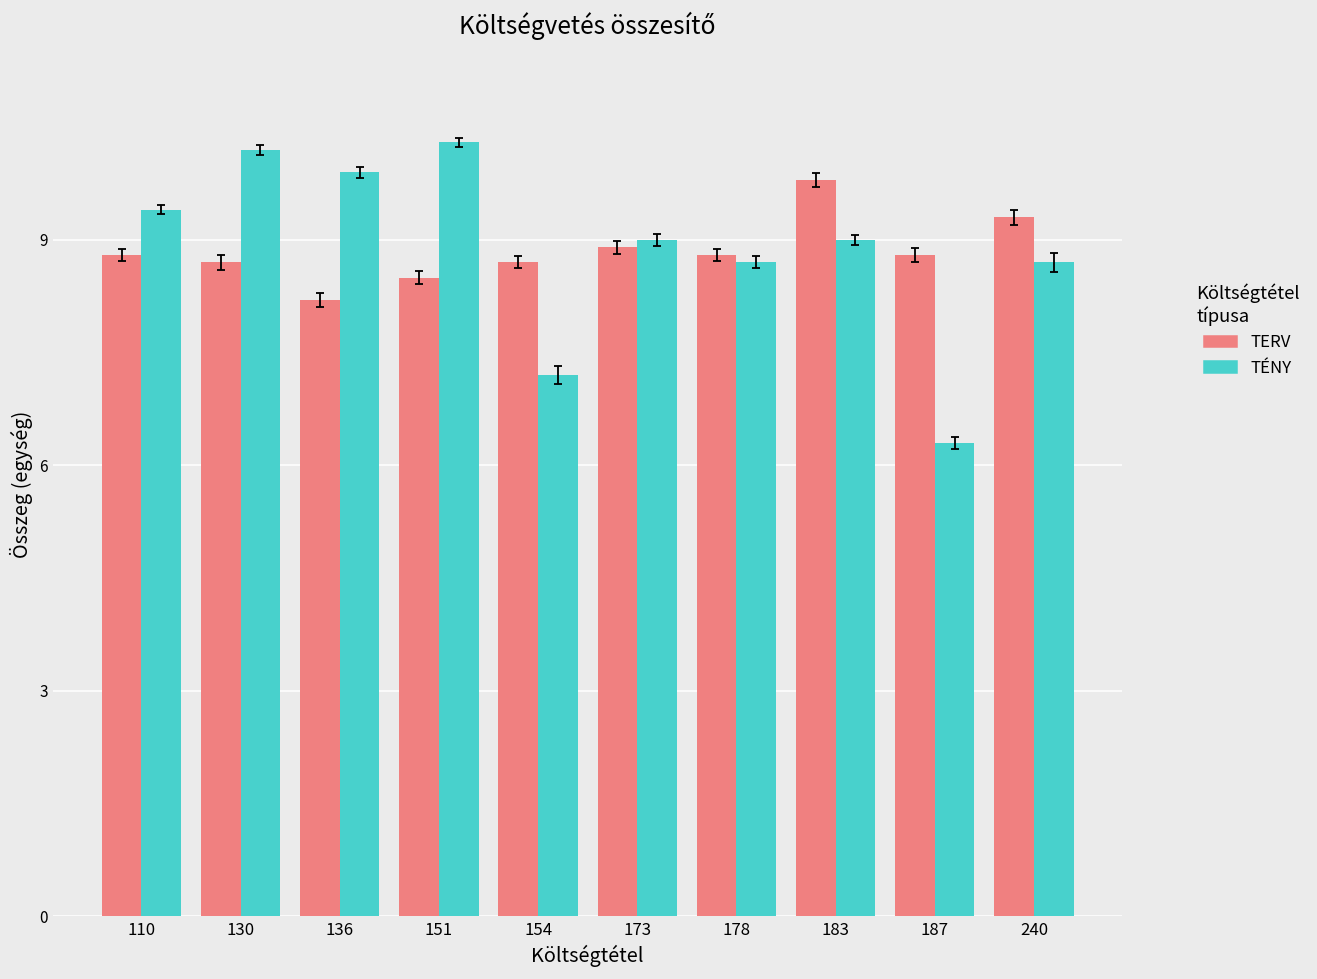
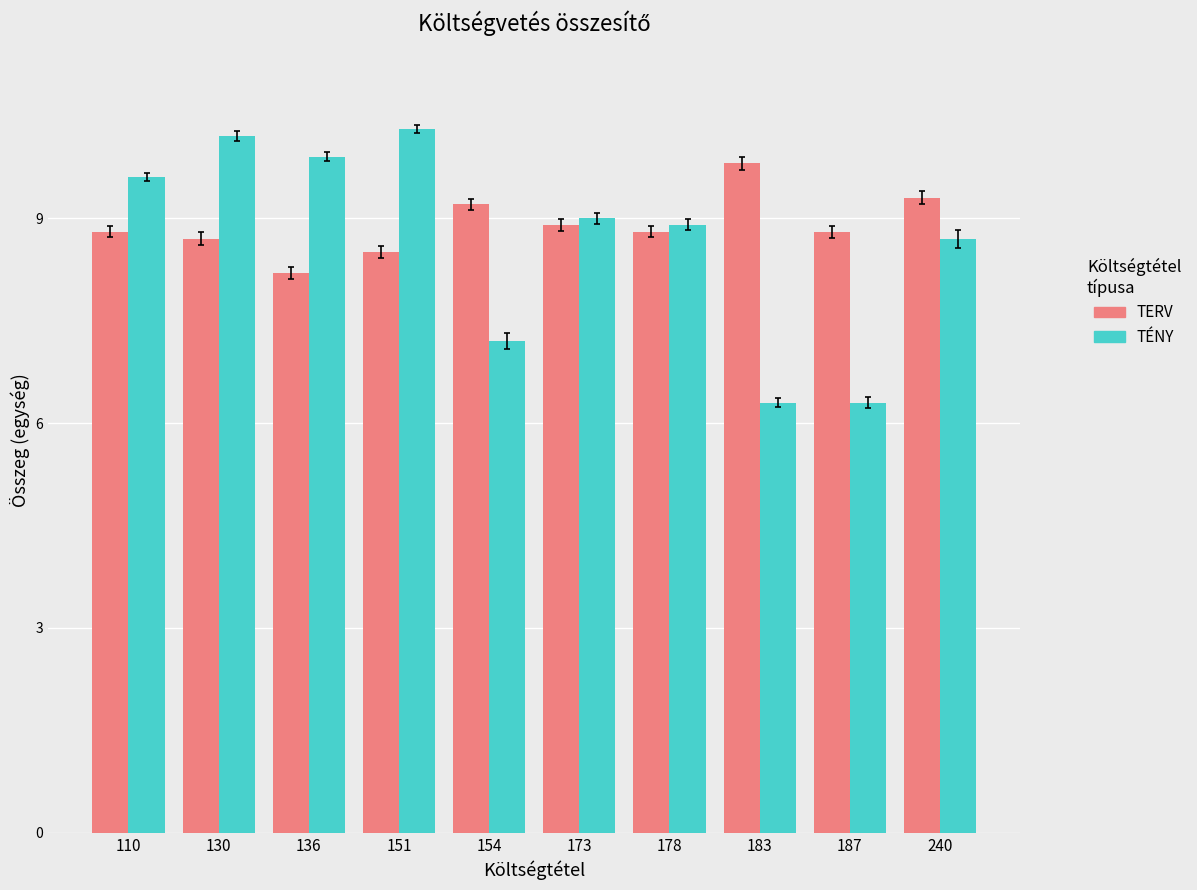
  {
    "TERV": {
      "110": 8.8,
      "130": 8.7,
      "136": 8.2,
      "151": 8.5,
-     "154": 8.7,
+     "154": 9.2,
      "173": 8.9,
      "178": 8.8,
      "183": 9.8,
      "187": 8.8,
      "240": 9.3
    },
    "TÉNY": {
-     "110": 9.4,
+     "110": 9.6,
      "130": 10.2,
      "136": 9.9,
      "151": 10.3,
      "154": 7.2,
      "173": 9.0,
-     "178": 8.7,
-     "183": 9.0,
+     "178": 8.9,
+     "183": 6.3,
      "187": 6.3,
      "240": 8.7
    }
  }
